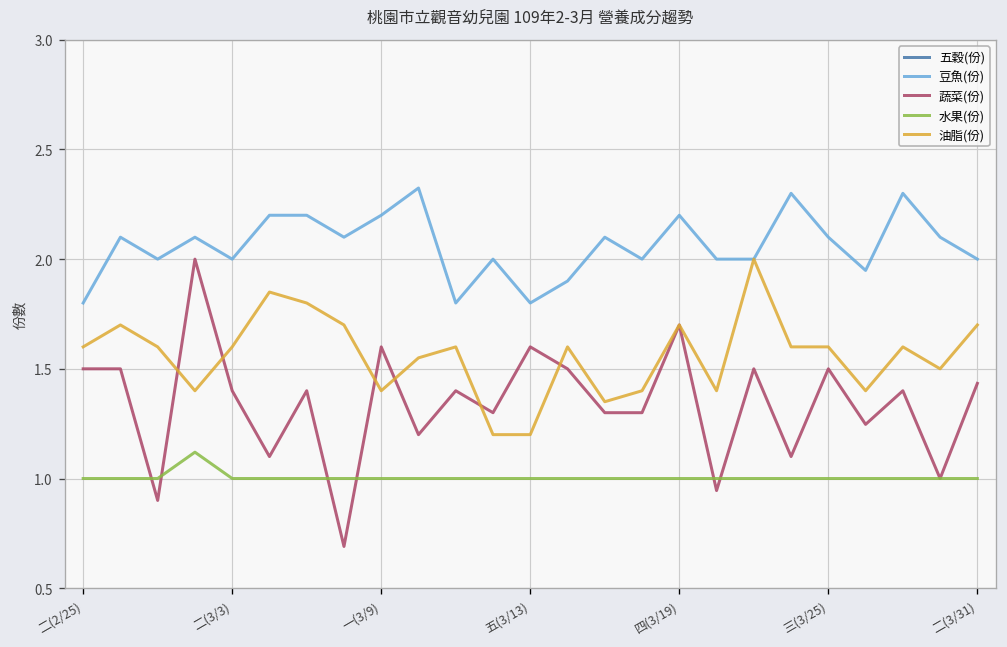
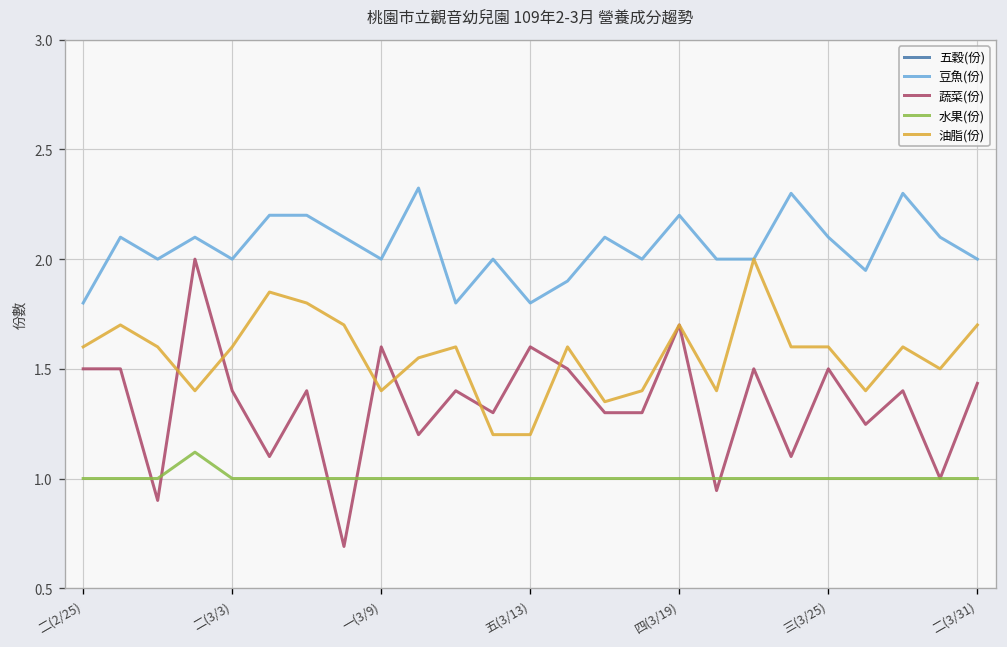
  {
    "豆魚(份)": {
      "二(2/25)": 1.8,
      "二(3/3)": 2.0,
-     "一(3/9)": 2.2,
+     "一(3/9)": 2.0,
      "五(3/13)": 1.8,
      "四(3/19)": 2.2,
      "三(3/25)": 2.1,
      "二(3/31)": 2.0
    },
    "蔬菜(份)": {
      "二(2/25)": 1.5,
      "二(3/3)": 1.4,
      "一(3/9)": 1.6,
      "五(3/13)": 1.6,
      "三(3/25)": 1.5,
      "二(3/31)": 1.43
    },
    "水果(份)": {
      "二(2/25)": 1.0,
      "二(3/3)": 1.0,
      "一(3/9)": 1.0,
      "五(3/13)": 1.0,
      "四(3/19)": 1.0,
      "三(3/25)": 1.0,
      "二(3/31)": 1.0
    },
    "油脂(份)": {
      "二(2/25)": 1.6,
      "二(3/3)": 1.6,
      "一(3/9)": 1.4,
      "五(3/13)": 1.2,
      "三(3/25)": 1.6,
      "二(3/31)": 1.7
    }
  }
